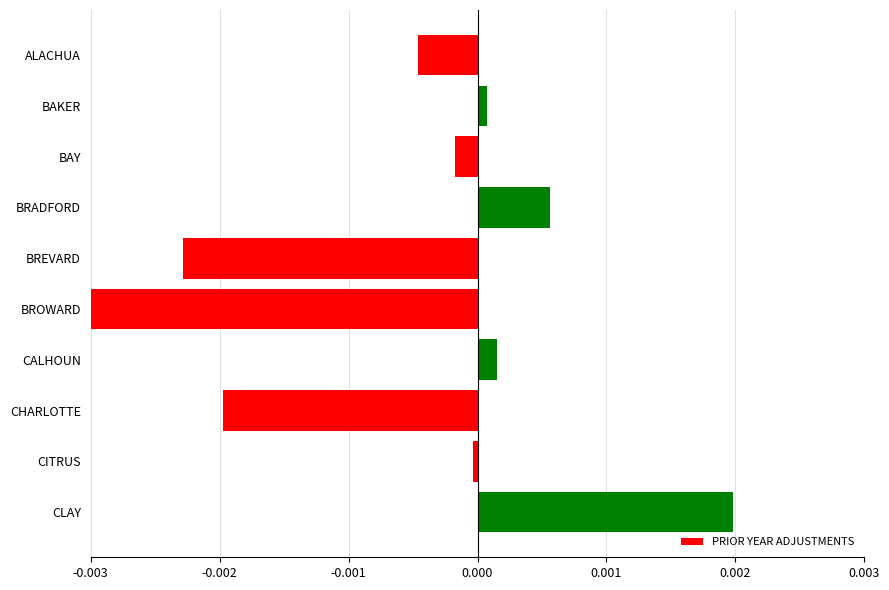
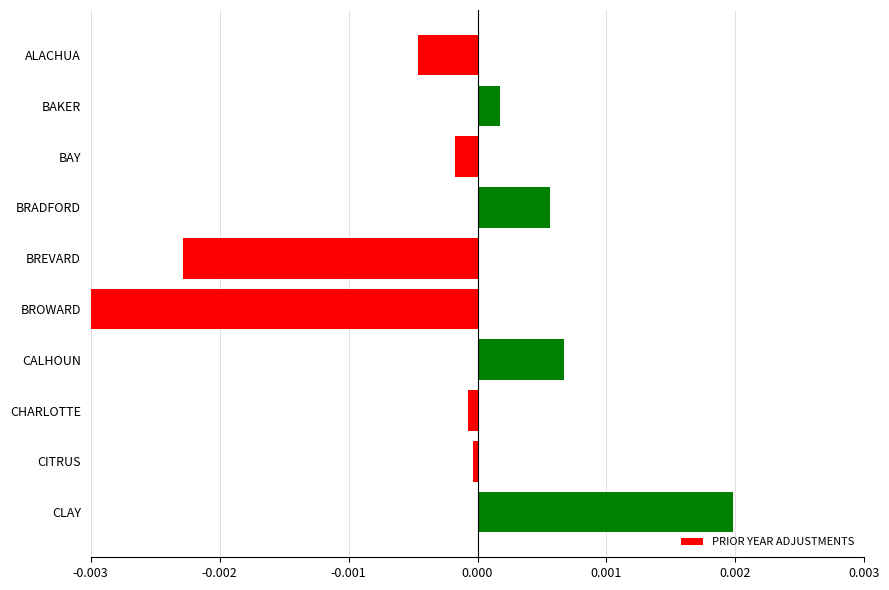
  {
    "ALACHUA": -0.00046,
-   "BAKER": 0.00007,
+   "BAKER": 0.00017,
    "BAY": -0.00017,
    "BRADFORD": 0.00056,
    "BREVARD": -0.00228,
    "BROWARD": -0.00300,
-   "CALHOUN": 0.00015,
-   "CHARLOTTE": -0.00198,
+   "CALHOUN": 0.00067,
+   "CHARLOTTE": -0.00008,
    "CITRUS": -0.00003,
    "CLAY": 0.00198
  }
